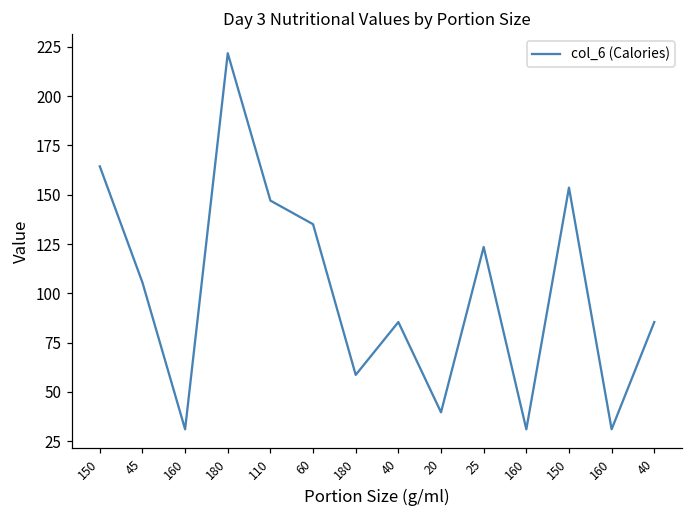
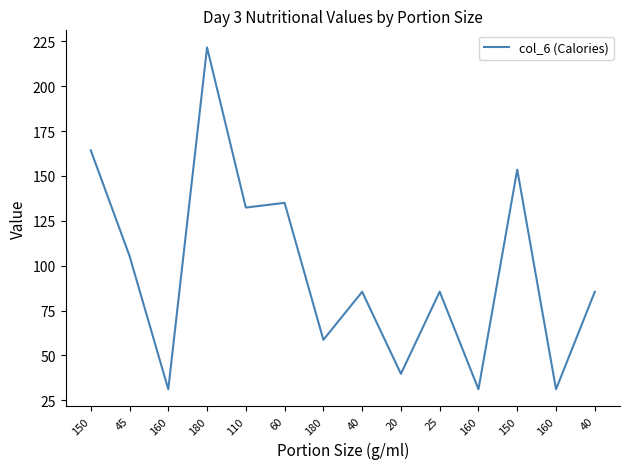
  {
    "45": 105,
-   "110": 147,
+   "110": 132,
    "60": 135,
    "20": 40,
-   "25": 123
+   "25": 86
  }
